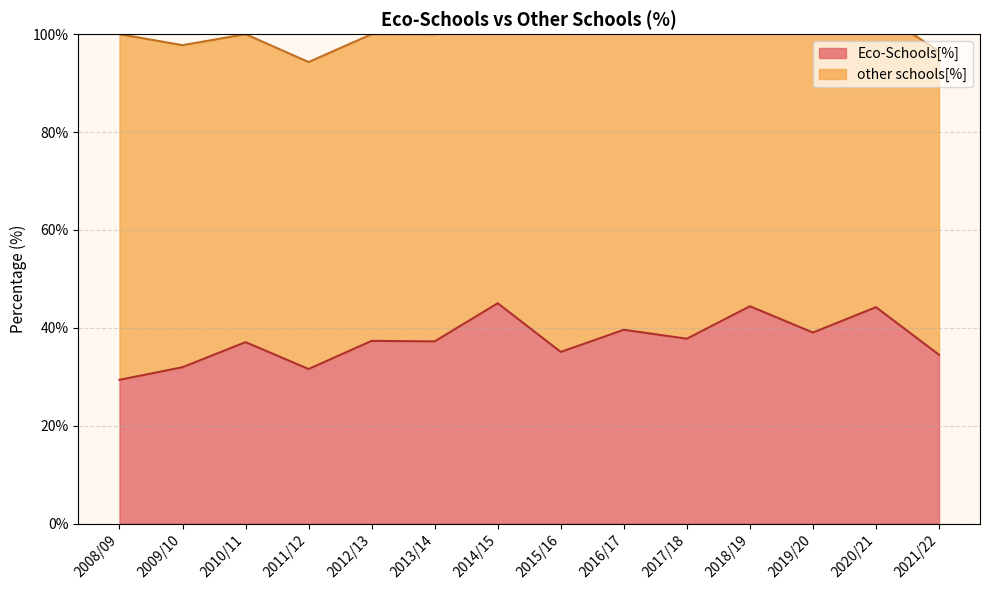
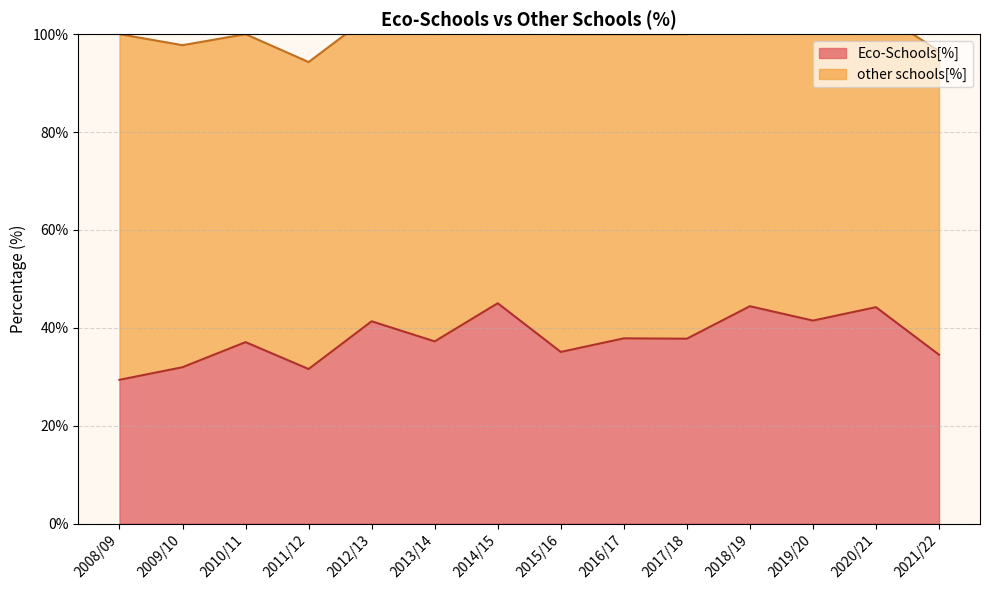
  {
    "Eco-Schools[%]": {
      "2008/09": "29%",
      "2009/10": "32%",
      "2010/11": "37%",
      "2011/12": "32%",
-     "2012/13": "37%",
+     "2012/13": "41%",
      "2013/14": "37%",
      "2014/15": "45%",
      "2015/16": "35%",
-     "2016/17": "40%",
+     "2016/17": "38%",
      "2017/18": "38%",
      "2018/19": "44%",
-     "2019/20": "39%",
+     "2019/20": "41%",
      "2020/21": "44%",
      "2021/22": "35%"
    },
    "other schools[%]": {
      "2008/09": "71%",
      "2009/10": "66%",
      "2010/11": "63%",
      "2011/12": "63%",
      "2013/14": "63%",
      "2015/16": "65%",
      "2017/18": "62%"
    }
  }
